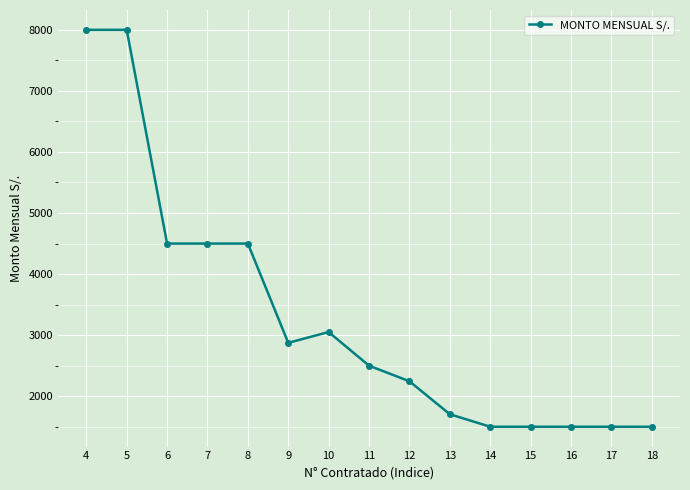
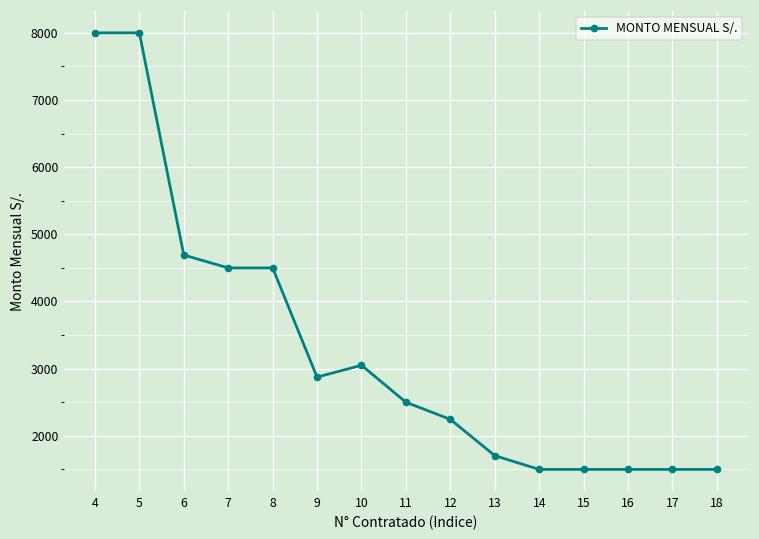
  {
    "4": 8000,
    "5": 8000,
-   "6": 4500,
+   "6": 4700,
    "7": 4500,
    "8": 4500,
    "9": 2900,
    "10": 3100,
    "11": 2500,
    "12": 2200,
    "13": 1700,
    "14": 1500,
    "15": 1500,
    "16": 1500,
    "17": 1500,
    "18": 1500
  }
